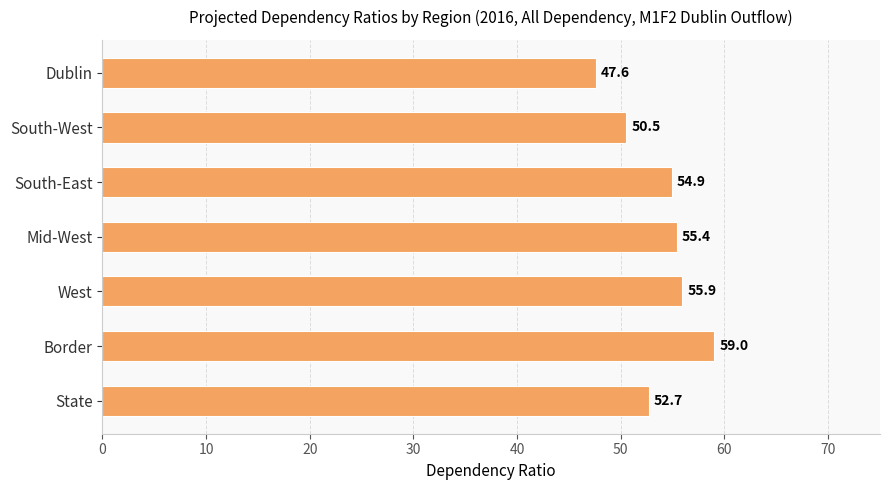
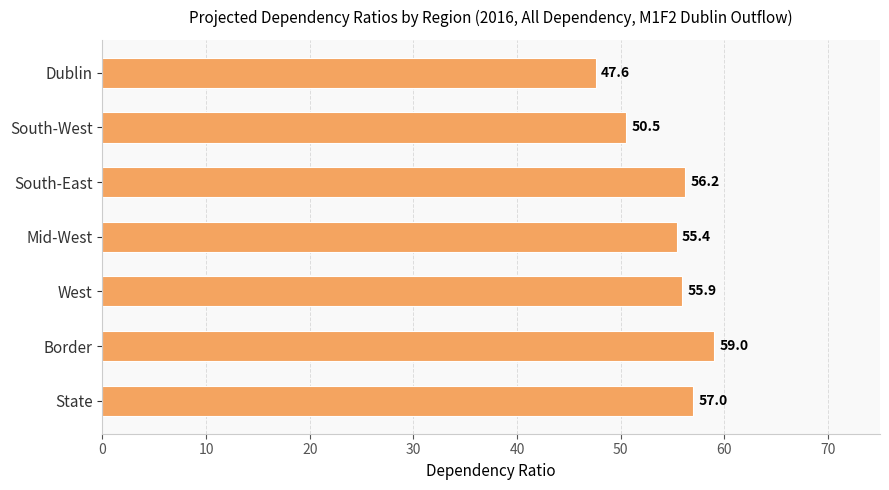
  {
    "Dublin": 47.6,
    "South-West": 50.5,
-   "South-East": 54.9,
+   "South-East": 56.2,
    "Mid-West": 55.4,
    "West": 55.9,
    "Border": 59.0,
-   "State": 52.7
+   "State": 57.0
  }
